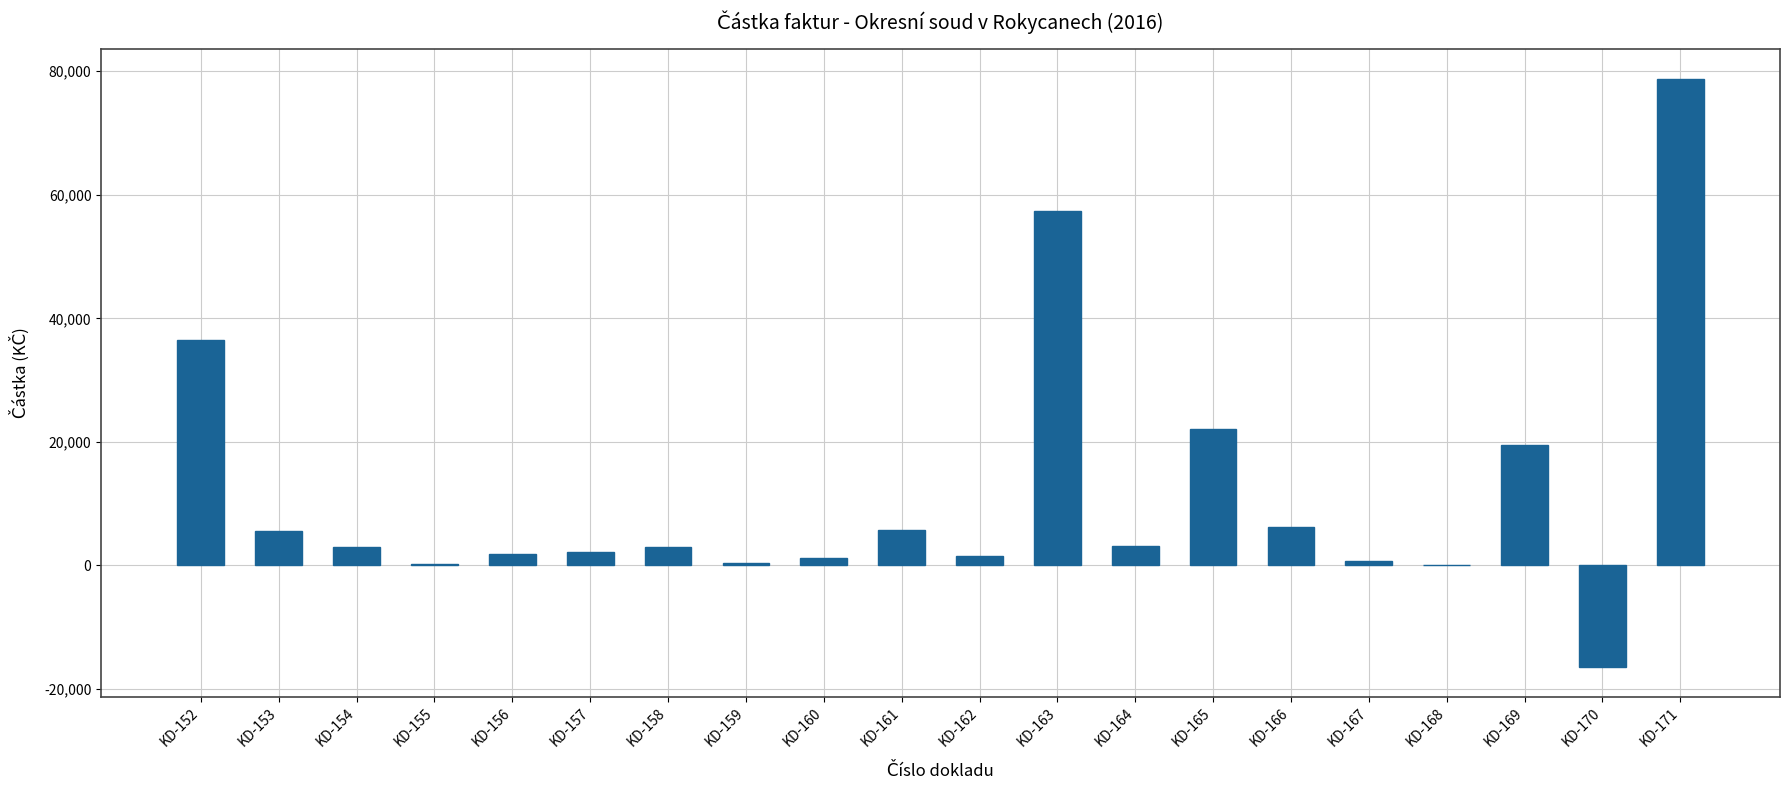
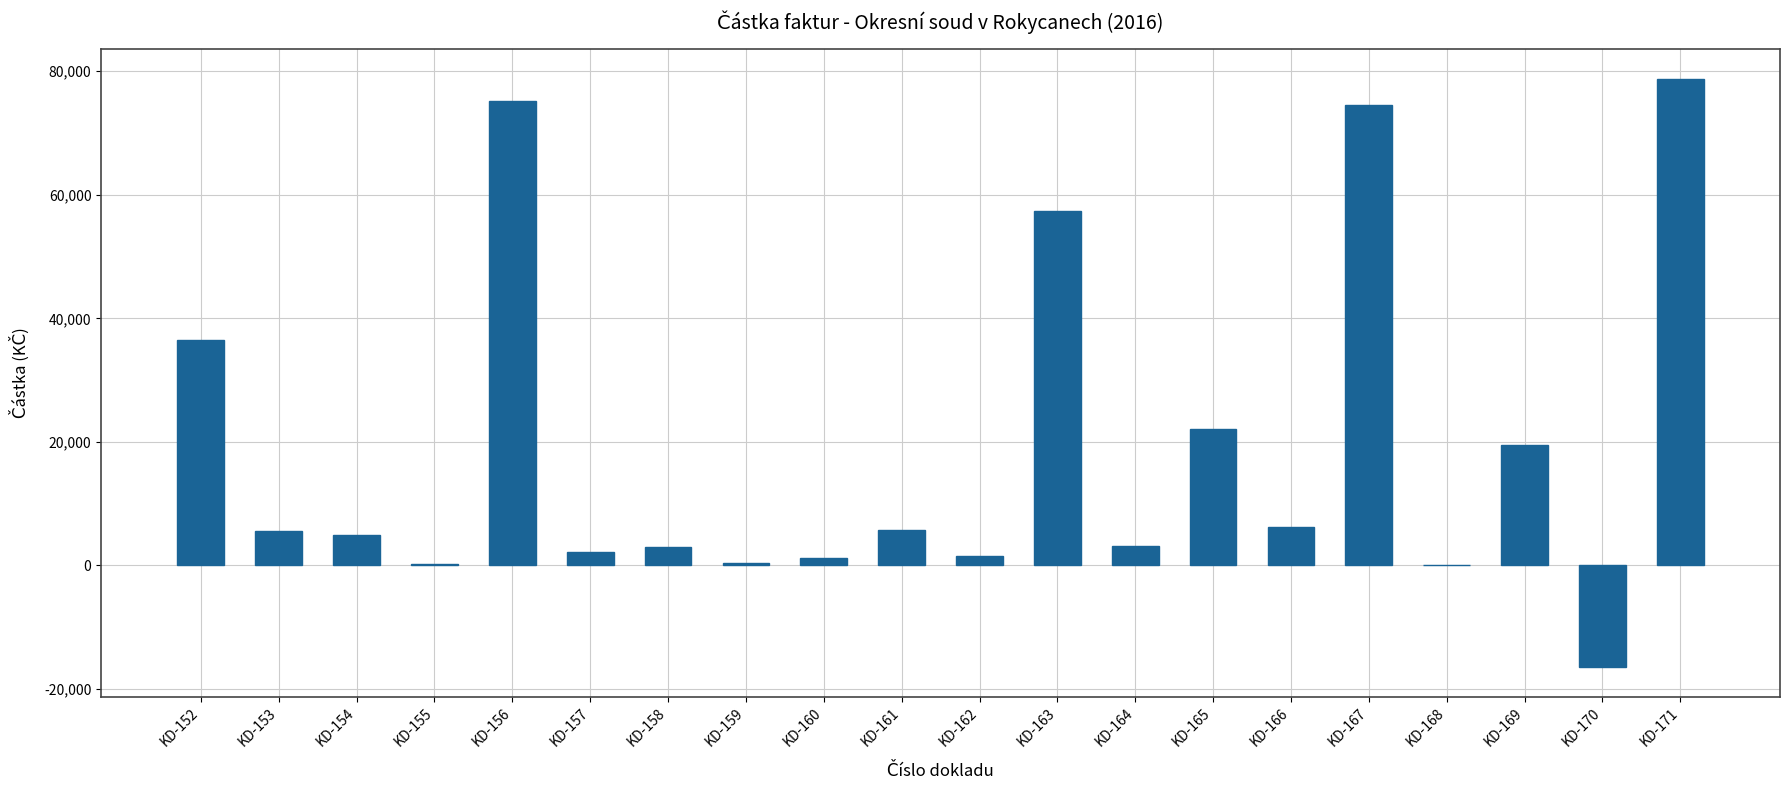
  {
    "KD-152": "36,000",
    "KD-153": "6,000",
-   "KD-154": "3,000",
-   "KD-156": "2,000",
+   "KD-154": "5,000",
+   "KD-156": "75,000",
    "KD-157": "2,000",
    "KD-158": "3,000",
    "KD-159": "0",
    "KD-160": "1,000",
    "KD-161": "6,000",
    "KD-162": "2,000",
    "KD-163": "57,000",
    "KD-164": "3,000",
    "KD-165": "22,000",
    "KD-166": "6,000",
-   "KD-167": "1,000",
+   "KD-167": "75,000",
    "KD-168": "0",
    "KD-169": "20,000",
    "KD-170": "-16,000",
    "KD-171": "79,000"
  }
